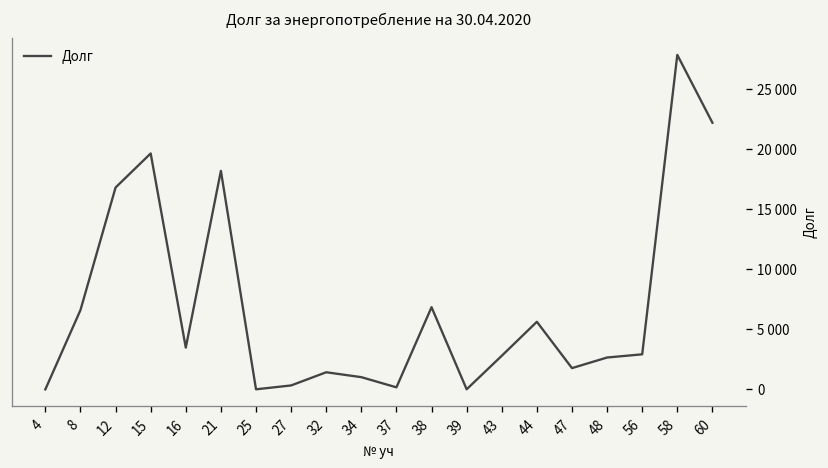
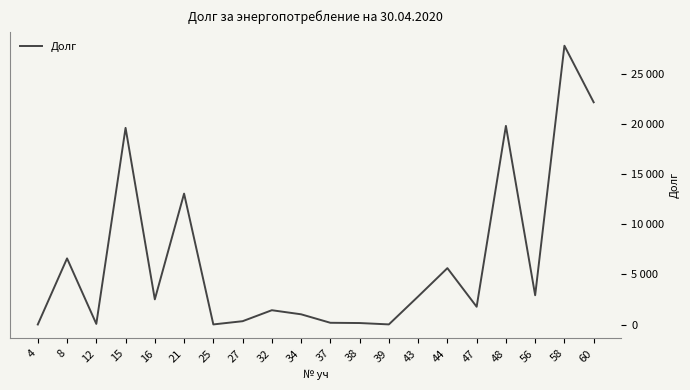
  {
    "4": 0,
    "8": 6600,
-   "12": 16800,
+   "12": 100,
    "15": 19600,
-   "16": 3500,
-   "21": 18200,
+   "16": 2500,
+   "21": 13100,
    "25": 0,
    "27": 300,
    "32": 1400,
    "34": 1000,
    "37": 200,
-   "38": 6800,
+   "38": 200,
    "39": 0,
    "43": 2800,
    "44": 5600,
    "47": 1800,
-   "48": 2700,
+   "48": 19800,
    "56": 2900,
    "58": 27800,
    "60": 22200
  }
